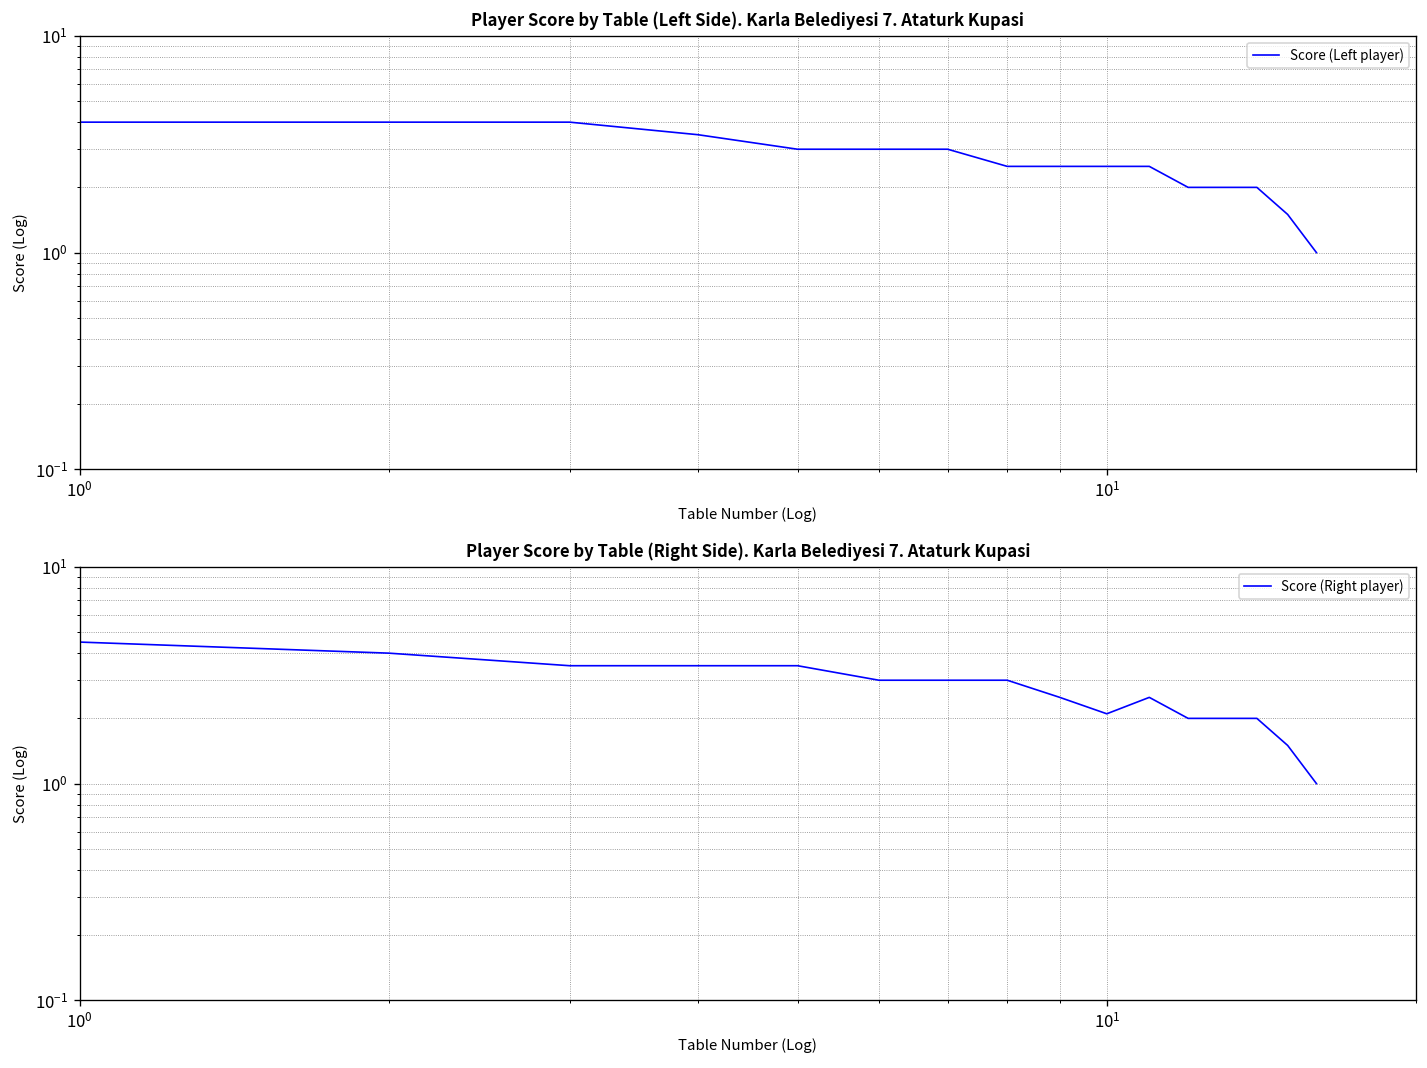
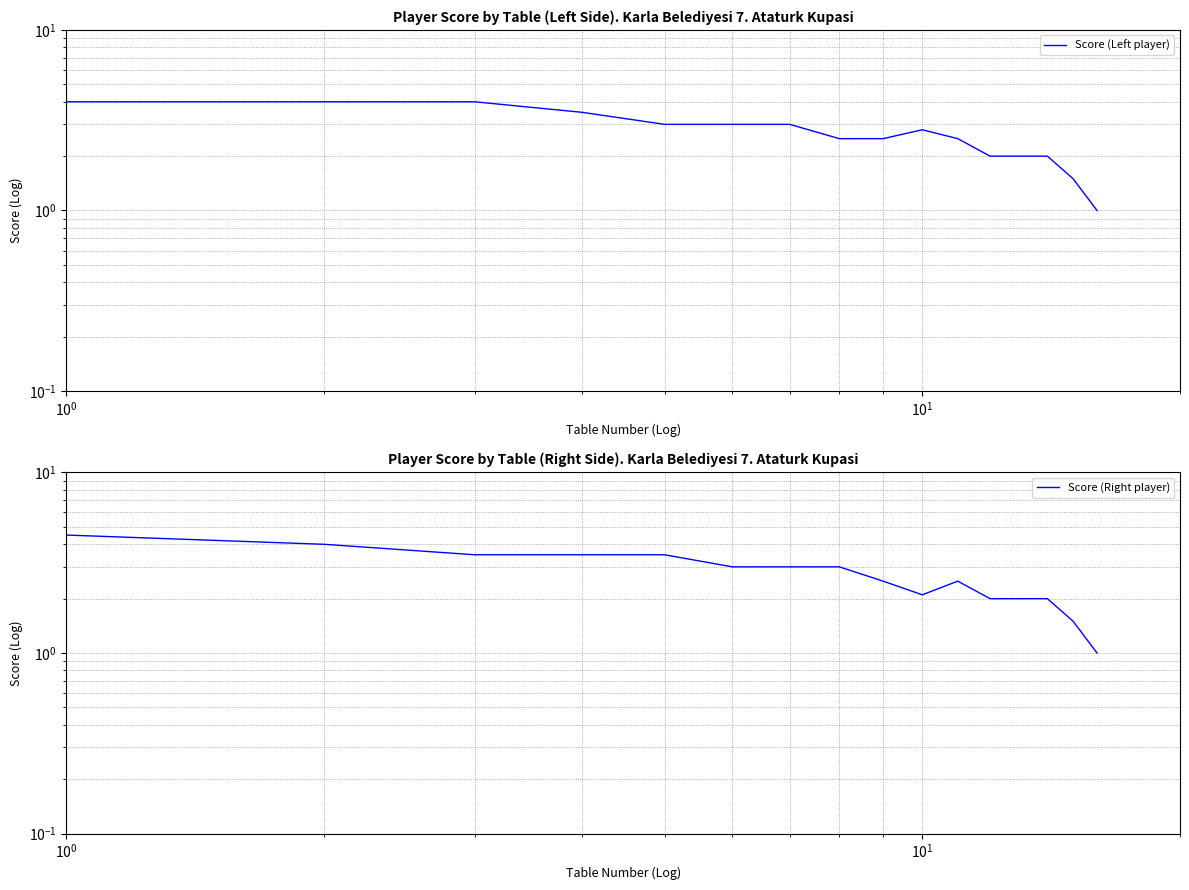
  {
    "Player Score by Table (Left Side). Karla Belediyesi 7. Ataturk Kupasi": {
      "10^0": 4.0,
-     "10^1": 2.5
+     "10^1": 2.8
    },
    "Player Score by Table (Right Side). Karla Belediyesi 7. Ataturk Kupasi": {
      "10^0": 4.5,
      "10^1": 2.1
    }
  }
